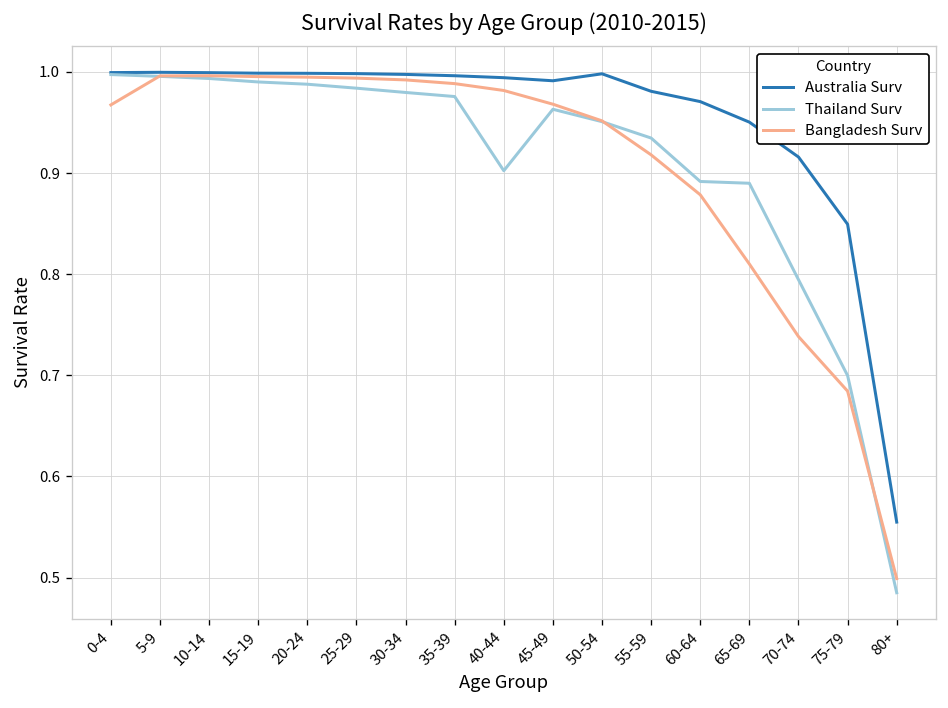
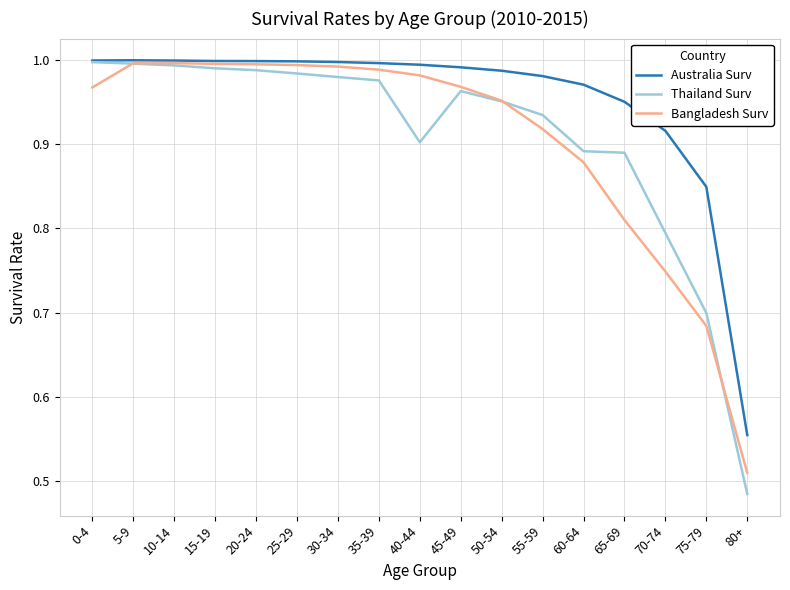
  {
    "Australia Surv": {
      "5-9": 1.00,
      "10-14": 1.00,
      "15-19": 1.00,
      "20-24": 1.00,
      "25-29": 1.00,
      "30-34": 1.00,
      "35-39": 1.00,
      "40-44": 0.99,
      "45-49": 0.99,
-     "50-54": 1.00,
+     "50-54": 0.99,
      "55-59": 0.98,
      "60-64": 0.97,
      "65-69": 0.95,
      "70-74": 0.92,
      "75-79": 0.85,
      "80+": 0.55
    },
    "Thailand Surv": {
      "15-19": 0.99,
      "20-24": 0.99,
      "25-29": 0.98,
      "30-34": 0.98,
      "35-39": 0.98,
      "40-44": 0.90,
      "45-49": 0.96,
      "55-59": 0.93,
      "60-64": 0.89,
      "65-69": 0.89,
      "70-74": 0.79,
      "75-79": 0.70,
      "80+": 0.48
    },
    "Bangladesh Surv": {
      "0-4": 0.97,
      "15-19": 1.00,
      "20-24": 0.99,
      "25-29": 0.99,
      "30-34": 0.99,
      "35-39": 0.99,
      "40-44": 0.98,
      "45-49": 0.97,
      "55-59": 0.92,
      "60-64": 0.88,
      "65-69": 0.81,
-     "70-74": 0.74,
+     "70-74": 0.75,
      "75-79": 0.68,
-     "80+": 0.50
+     "80+": 0.51
    }
  }
